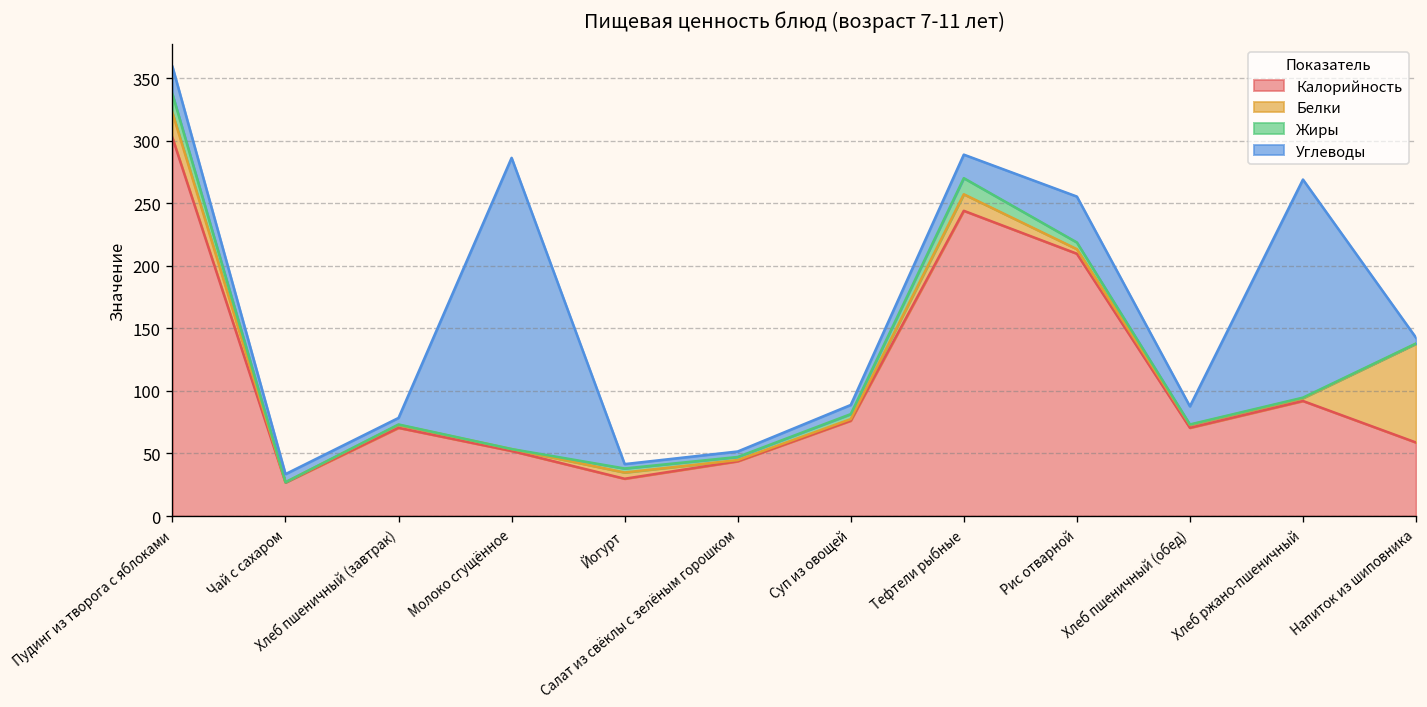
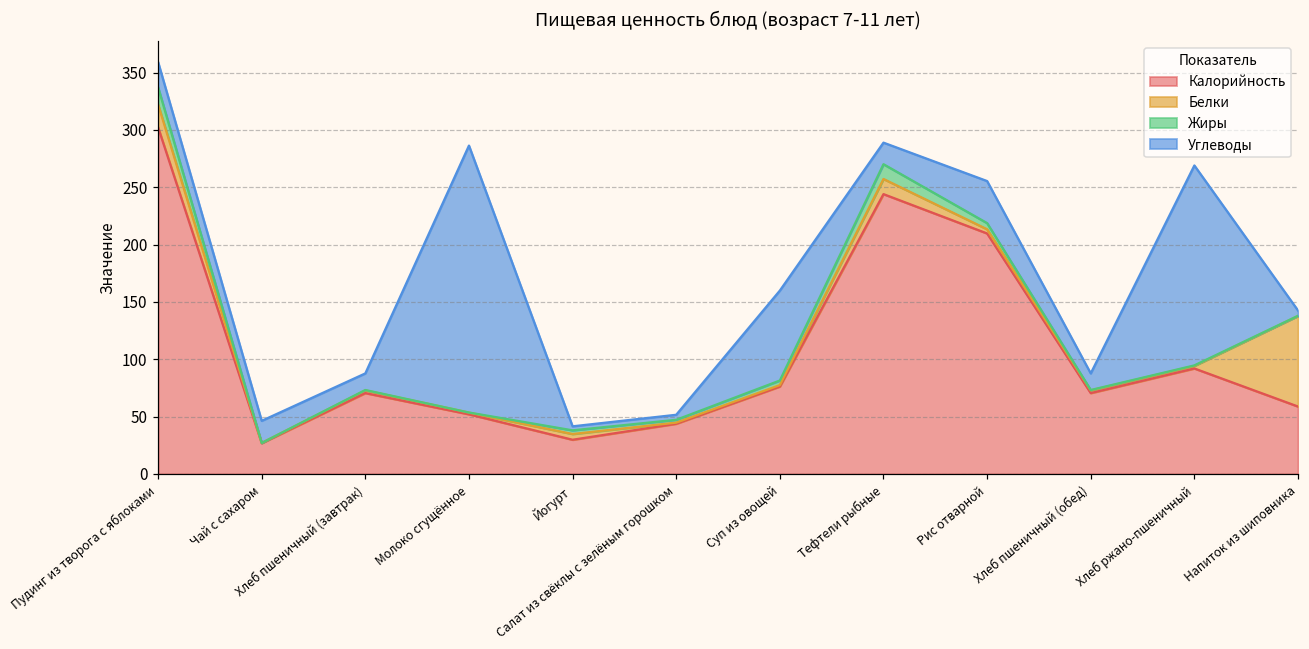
  {
    "Калорийность": {
      "Пудинг из творога с яблоками": 302,
      "Йогурт": 30,
      "Тефтели рыбные": 244,
      "Рис отварной": 210,
      "Напиток из шиповника": 59
    },
    "Белки": {
      "Пудинг из творога с яблоками": 20,
      "Йогурт": 5,
      "Тефтели рыбные": 13,
      "Рис отварной": 4
    },
    "Жиры": {
      "Пудинг из творога с яблоками": 15,
      "Йогурт": 3,
      "Салат из свёклы с зелёным горошком": 2,
      "Суп из овощей": 4,
      "Тефтели рыбные": 13,
      "Рис отварной": 5
    },
    "Углеводы": {
      "Пудинг из творога с яблоками": 22,
-     "Чай с сахаром": 7,
-     "Хлеб пшеничный (завтрак)": 5,
+     "Чай с сахаром": 19,
+     "Хлеб пшеничный (завтрак)": 14,
      "Молоко сгущённое": 233,
      "Йогурт": 4,
      "Салат из свёклы с зелёным горошком": 4,
-     "Суп из овощей": 7,
+     "Суп из овощей": 78,
      "Тефтели рыбные": 19,
      "Рис отварной": 37,
      "Хлеб пшеничный (обед)": 14,
      "Хлеб ржано-пшеничный": 174,
      "Напиток из шиповника": 5
    }
  }
